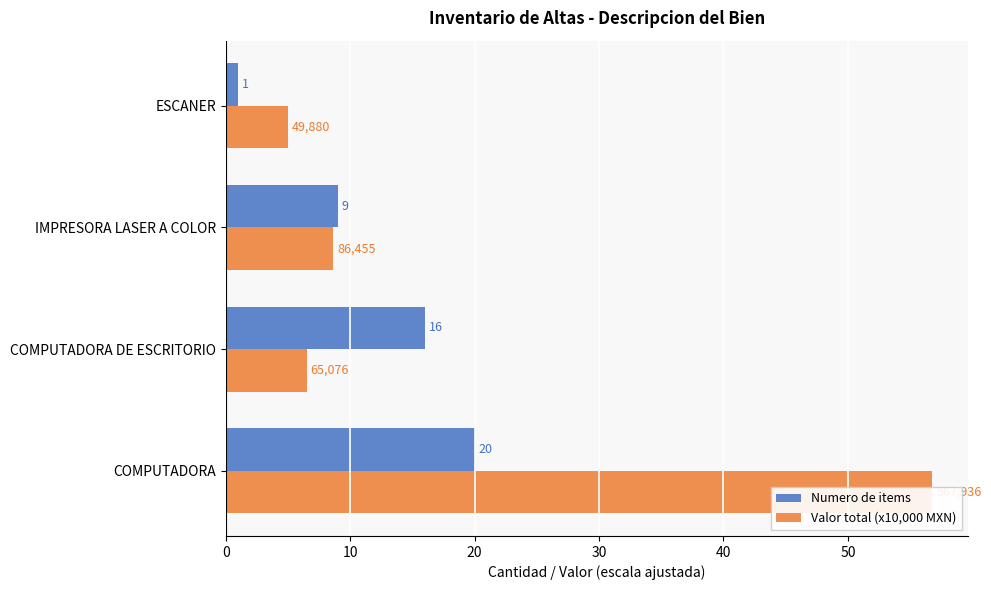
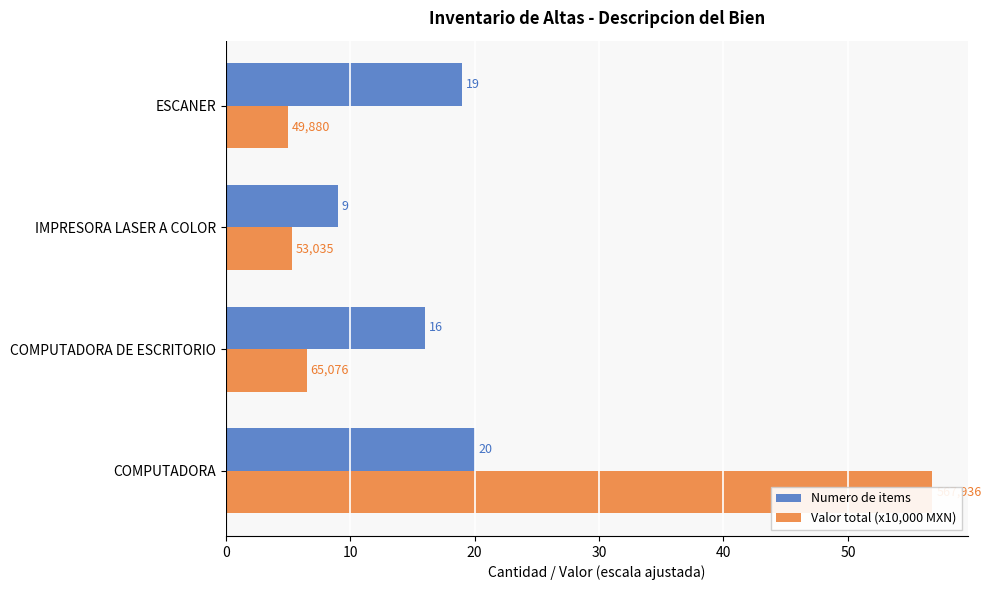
  {
    "Numero de items": {
-     "ESCANER": "1",
+     "ESCANER": "19",
      "IMPRESORA LASER A COLOR": "9",
      "COMPUTADORA DE ESCRITORIO": "16",
      "COMPUTADORA": "20"
    },
    "Valor total (x10,000 MXN)": {
-     "IMPRESORA LASER A COLOR": "86,455"
+     "IMPRESORA LASER A COLOR": "53,035"
    }
  }
